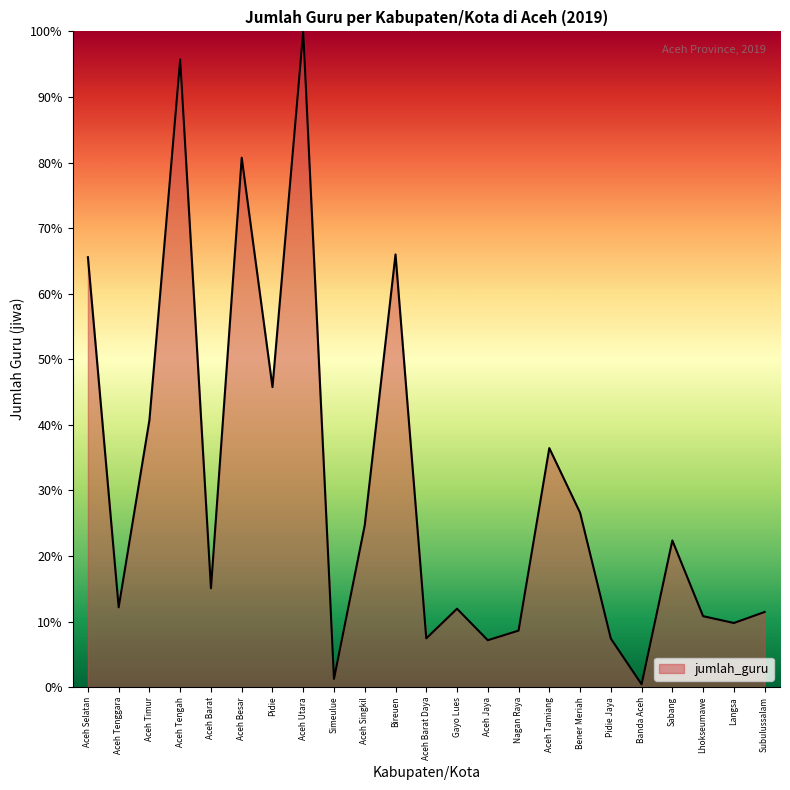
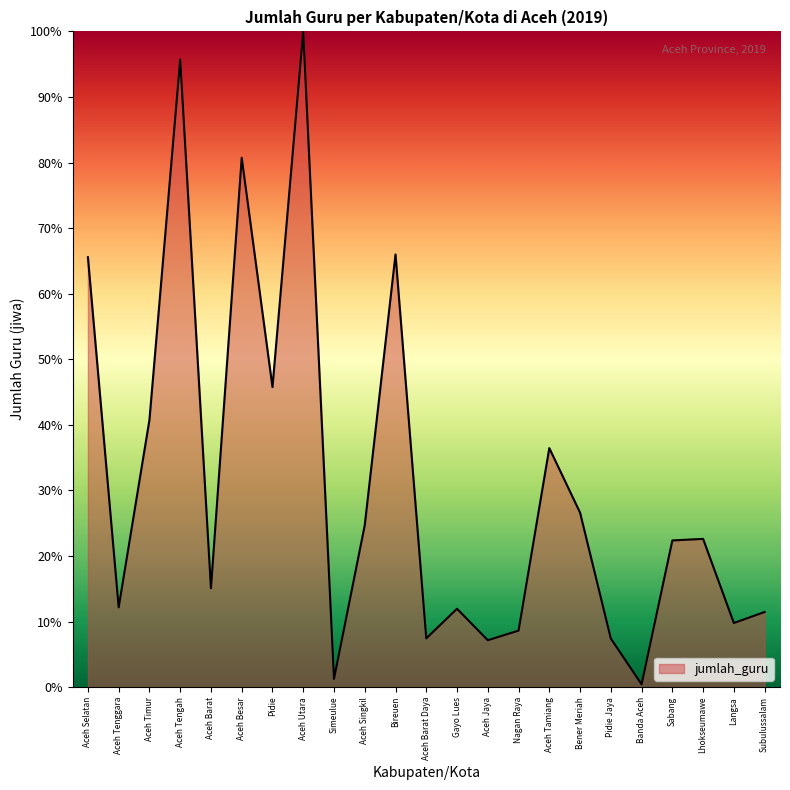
  {
    "Aceh Selatan": "66%",
    "Aceh Tenggara": "12%",
    "Aceh Timur": "41%",
    "Aceh Tengah": "96%",
    "Aceh Barat": "15%",
    "Aceh Besar": "81%",
    "Pidie": "46%",
    "Aceh Utara": "100%",
    "Simeulue": "1%",
    "Aceh Singkil": "25%",
    "Bireuen": "66%",
    "Aceh Barat Daya": "7%",
    "Gayo Lues": "12%",
    "Aceh Jaya": "7%",
    "Nagan Raya": "9%",
    "Aceh Tamiang": "36%",
    "Bener Meriah": "27%",
    "Pidie Jaya": "7%",
    "Banda Aceh": "0%",
    "Sabang": "22%",
-   "Lhokseumawe": "11%",
+   "Lhokseumawe": "23%",
    "Langsa": "10%",
    "Subulussalam": "11%"
  }
